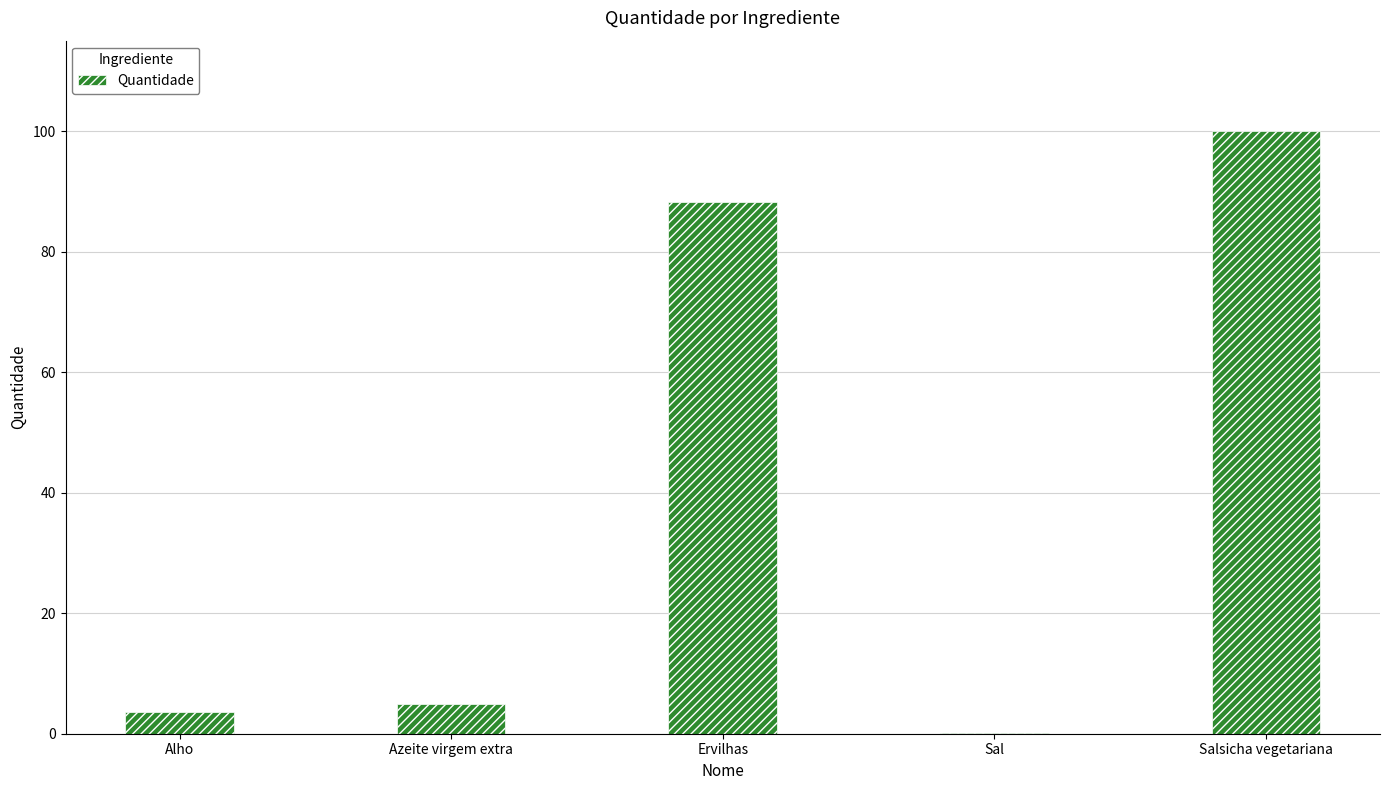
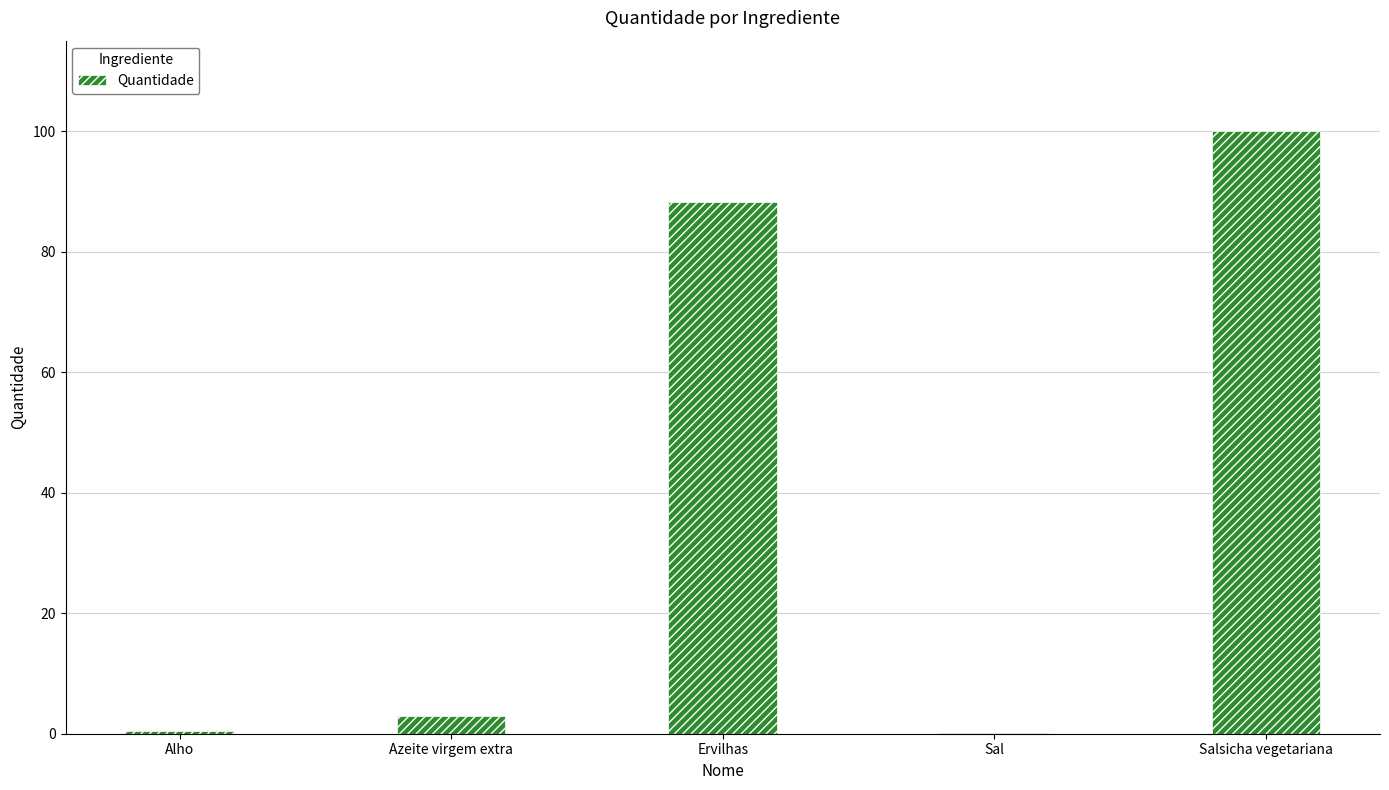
  {
-   "Alho": 4,
-   "Azeite virgem extra": 5,
+   "Alho": 1,
+   "Azeite virgem extra": 3,
    "Ervilhas": 88,
    "Salsicha vegetariana": 100
  }
